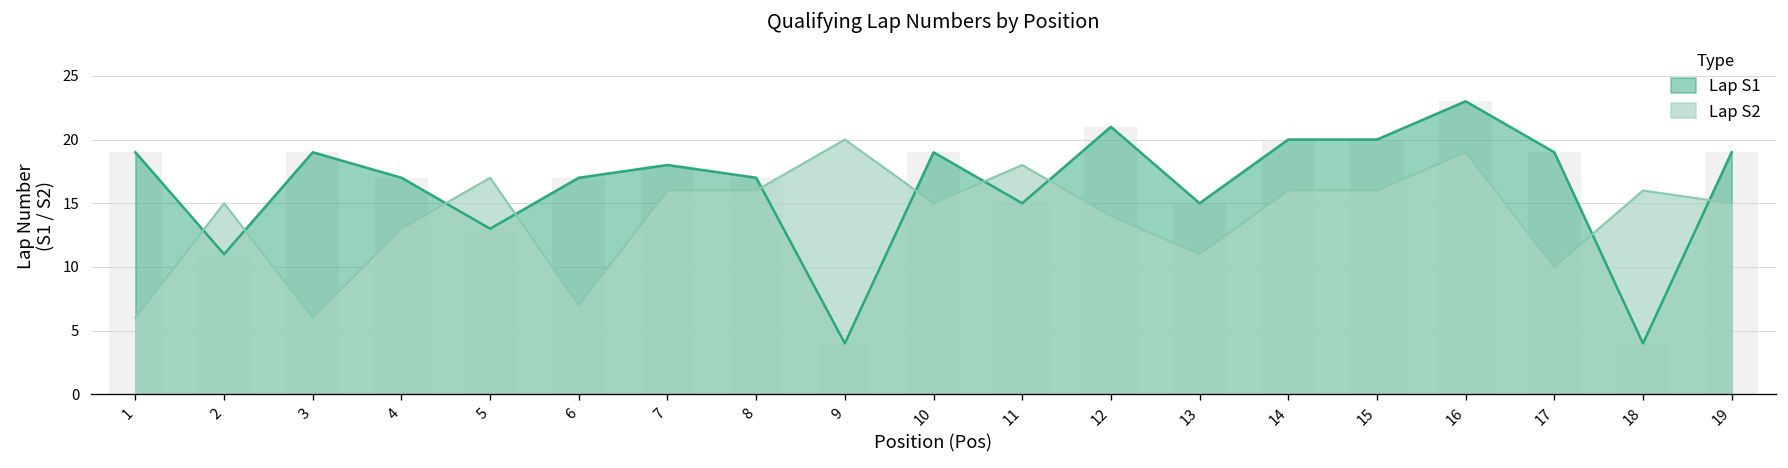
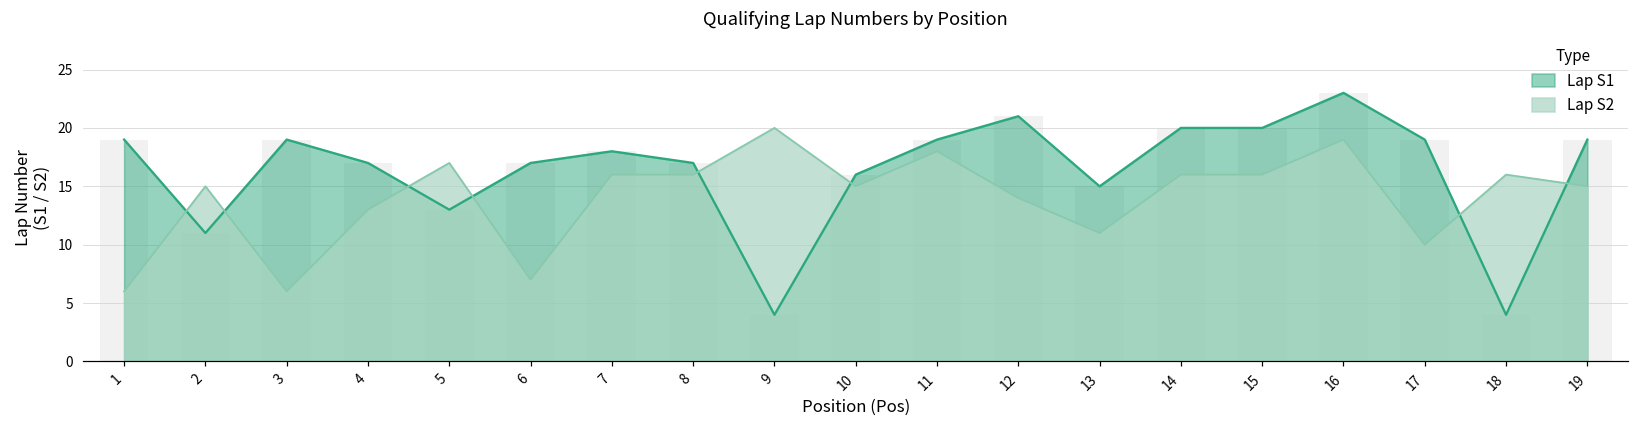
  {
    "Lap S1": {
      "1": 19,
      "2": 11,
      "3": 19,
      "4": 17,
      "5": 13,
      "6": 17,
      "7": 18,
      "8": 17,
      "9": 4,
-     "10": 19,
-     "11": 15,
+     "10": 16,
+     "11": 19,
      "12": 21,
      "13": 15,
      "14": 20,
      "15": 20,
      "16": 23,
      "17": 19,
      "18": 4,
      "19": 19
    },
    "Lap S2": {
      "1": 6,
      "2": 15,
      "3": 6,
      "4": 13,
      "5": 17,
      "6": 7,
      "7": 16,
      "8": 16,
      "9": 20,
      "10": 15,
      "11": 18,
      "12": 14,
      "13": 11,
      "14": 16,
      "15": 16,
      "16": 19,
      "17": 10,
      "18": 16,
      "19": 15
    }
  }
